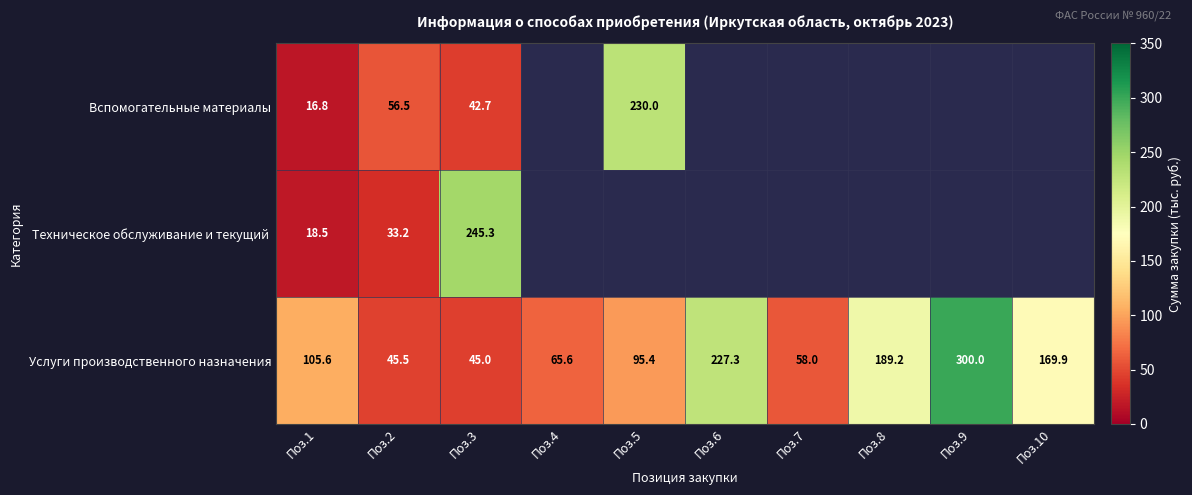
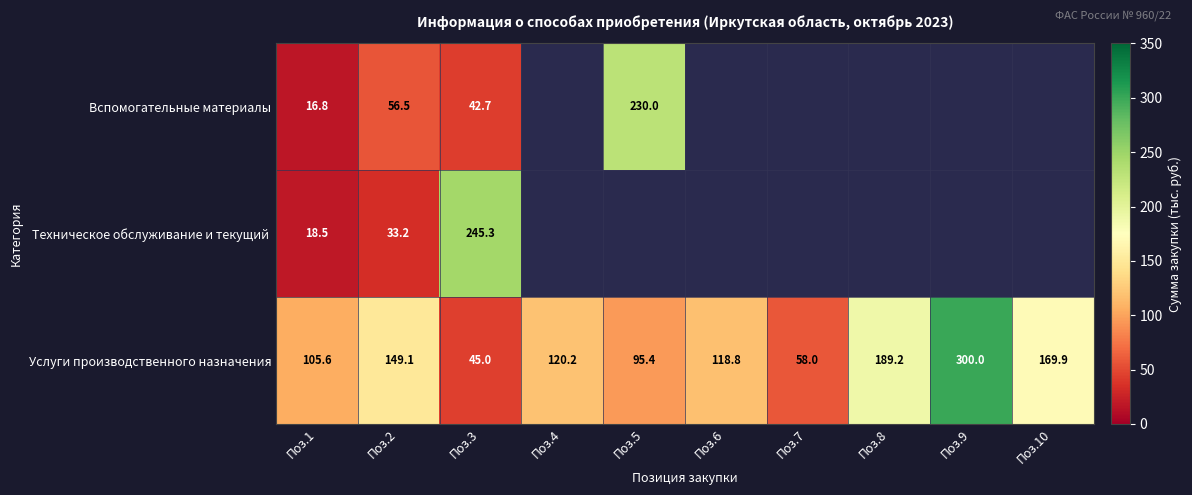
  {
    "Вспомогательные материалы": {
      "Поз.1": 16.8,
      "Поз.2": 56.5,
      "Поз.3": 42.7,
      "Поз.5": 230.0
    },
    "Техническое обслуживание и текущий": {
      "Поз.1": 18.5,
      "Поз.2": 33.2,
      "Поз.3": 245.3
    },
    "Услуги производственного назначения": {
      "Поз.1": 105.6,
-     "Поз.2": 45.5,
+     "Поз.2": 149.1,
      "Поз.3": 45.0,
-     "Поз.4": 65.6,
+     "Поз.4": 120.2,
      "Поз.5": 95.4,
-     "Поз.6": 227.3,
+     "Поз.6": 118.8,
      "Поз.7": 58.0,
      "Поз.8": 189.2,
      "Поз.9": 300.0,
      "Поз.10": 169.9
    }
  }
